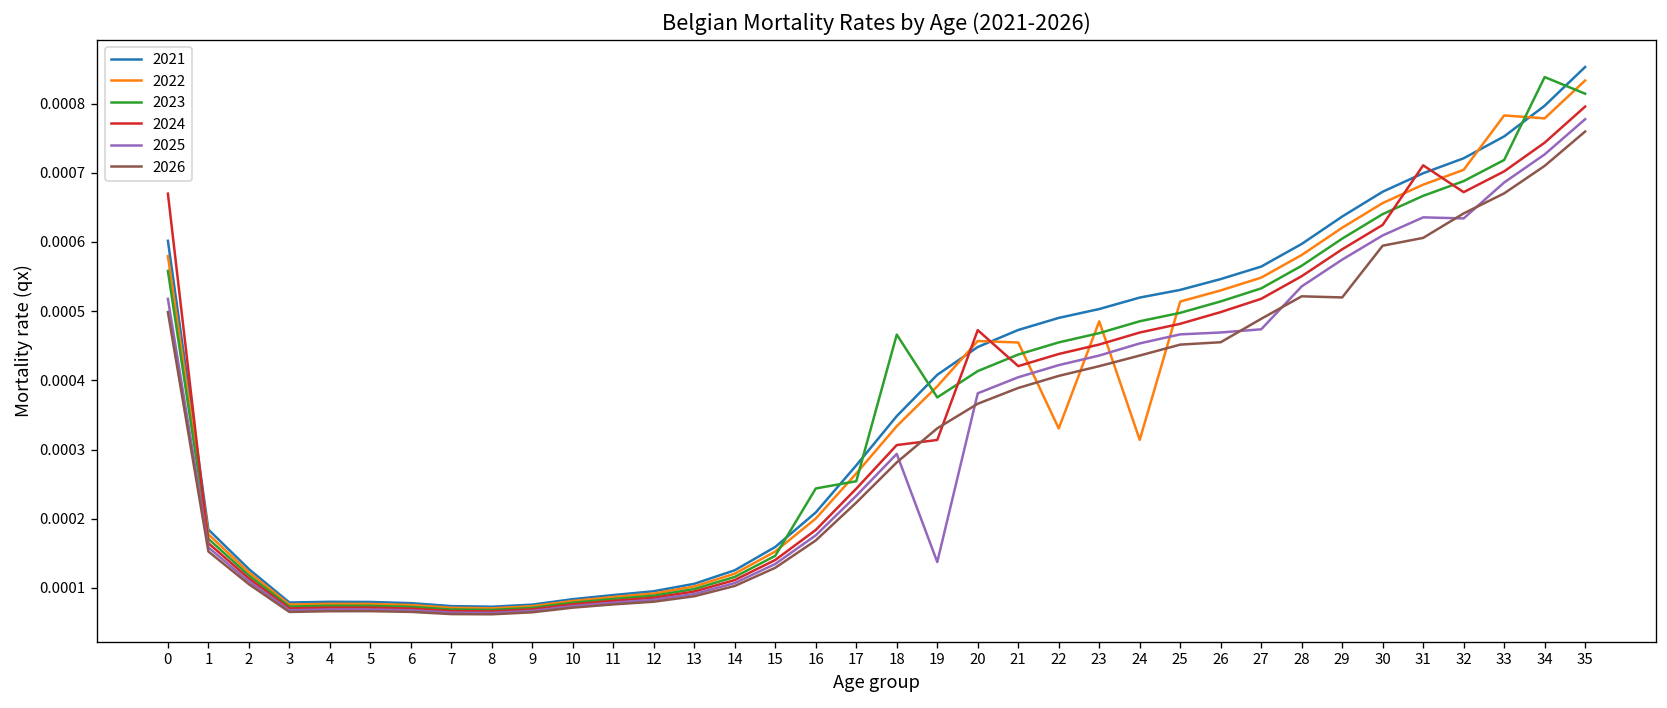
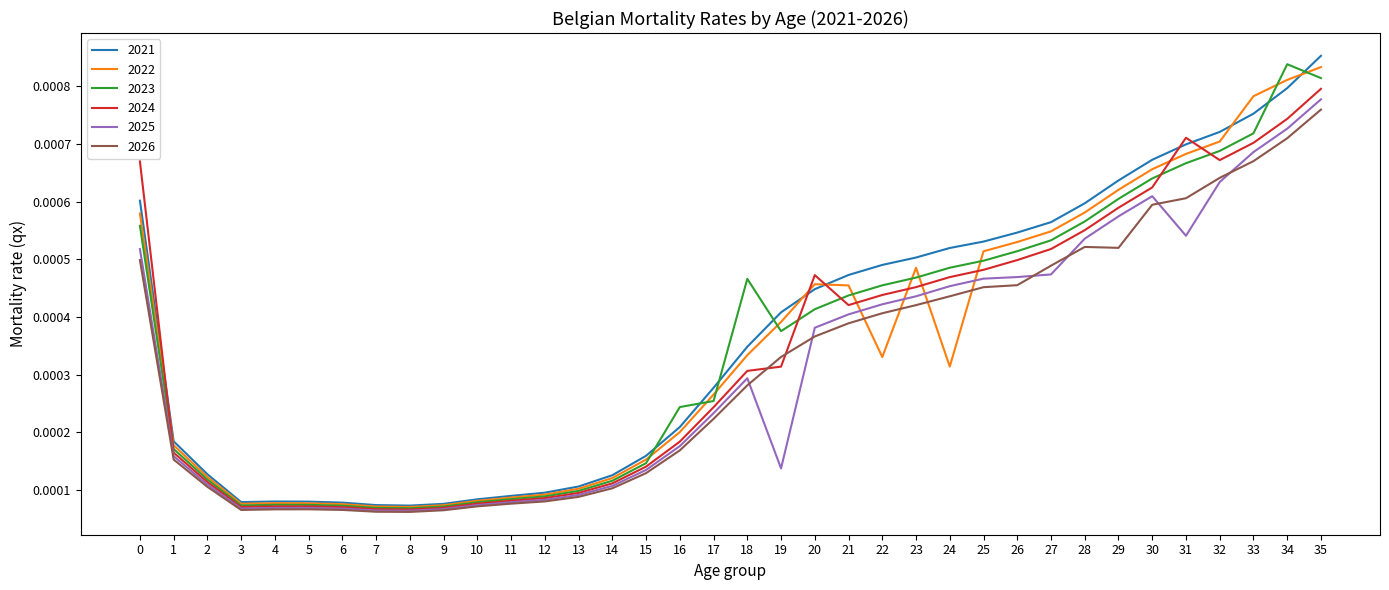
  {
    "2021": {
      "0": 0.00060,
      "1": 0.00018,
      "2": 0.00013,
      "14": 0.00013,
      "15": 0.00016,
      "16": 0.00021,
      "17": 0.00028,
      "18": 0.00035,
      "19": 0.00041,
      "20": 0.00045,
      "21": 0.00047,
      "22": 0.00049,
      "23": 0.00050,
      "24": 0.00052,
      "25": 0.00053,
      "26": 0.00055,
      "27": 0.00056,
      "28": 0.00060,
      "29": 0.00064,
      "30": 0.00067,
      "31": 0.00070,
      "32": 0.00072,
      "33": 0.00075,
      "34": 0.00080,
      "35": 0.00085
    },
    "2022": {
      "0": 0.00058,
      "1": 0.00018,
      "2": 0.00012,
      "14": 0.00012,
      "15": 0.00015,
      "16": 0.00020,
      "17": 0.00027,
      "18": 0.00033,
      "19": 0.00039,
      "20": 0.00046,
      "21": 0.00045,
      "22": 0.00033,
      "23": 0.00049,
      "24": 0.00031,
      "25": 0.00051,
      "26": 0.00053,
      "27": 0.00055,
      "28": 0.00058,
      "29": 0.00062,
      "30": 0.00066,
      "31": 0.00068,
      "32": 0.00070,
      "33": 0.00078,
-     "34": 0.00078,
+     "34": 0.00081,
      "35": 0.00083
    },
    "2023": {
      "0": 0.00056,
      "1": 0.00017,
      "14": 0.00012,
      "15": 0.00015,
      "16": 0.00024,
      "17": 0.00025,
      "18": 0.00047,
      "19": 0.00038,
      "20": 0.00041,
      "21": 0.00044,
      "22": 0.00045,
      "23": 0.00047,
      "24": 0.00049,
      "25": 0.00050,
      "26": 0.00051,
      "27": 0.00053,
      "28": 0.00057,
      "29": 0.00060,
      "30": 0.00064,
      "31": 0.00067,
      "32": 0.00069,
      "33": 0.00072,
      "34": 0.00084,
      "35": 0.00081
    },
    "2024": {
      "0": 0.00067,
      "1": 0.00016,
      "15": 0.00014,
      "16": 0.00018,
      "17": 0.00024,
      "18": 0.00031,
      "19": 0.00031,
      "20": 0.00047,
      "21": 0.00042,
      "22": 0.00044,
      "23": 0.00045,
      "24": 0.00047,
      "25": 0.00048,
      "26": 0.00050,
      "27": 0.00052,
      "28": 0.00055,
      "29": 0.00059,
      "30": 0.00062,
      "31": 0.00071,
      "32": 0.00067,
      "33": 0.00070,
      "34": 0.00074,
      "35": 0.00080
    },
    "2025": {
      "0": 0.00052,
      "1": 0.00016,
      "15": 0.00013,
      "16": 0.00018,
      "17": 0.00023,
      "18": 0.00029,
      "19": 0.00014,
      "20": 0.00038,
      "21": 0.00040,
      "22": 0.00042,
      "23": 0.00044,
      "24": 0.00045,
      "25": 0.00047,
      "26": 0.00047,
      "27": 0.00047,
      "28": 0.00054,
      "29": 0.00057,
      "30": 0.00061,
-     "31": 0.00064,
+     "31": 0.00054,
      "32": 0.00063,
      "33": 0.00069,
      "34": 0.00073,
      "35": 0.00078
    },
    "2026": {
      "0": 0.00050,
      "1": 0.00015,
      "15": 0.00013,
      "16": 0.00017,
      "17": 0.00022,
      "18": 0.00028,
      "19": 0.00033,
      "20": 0.00037,
      "21": 0.00039,
      "22": 0.00041,
      "23": 0.00042,
      "24": 0.00044,
      "25": 0.00045,
      "26": 0.00046,
      "27": 0.00049,
      "28": 0.00052,
      "29": 0.00052,
      "30": 0.00059,
      "31": 0.00061,
      "32": 0.00064,
      "33": 0.00067,
      "34": 0.00071,
      "35": 0.00076
    }
  }
